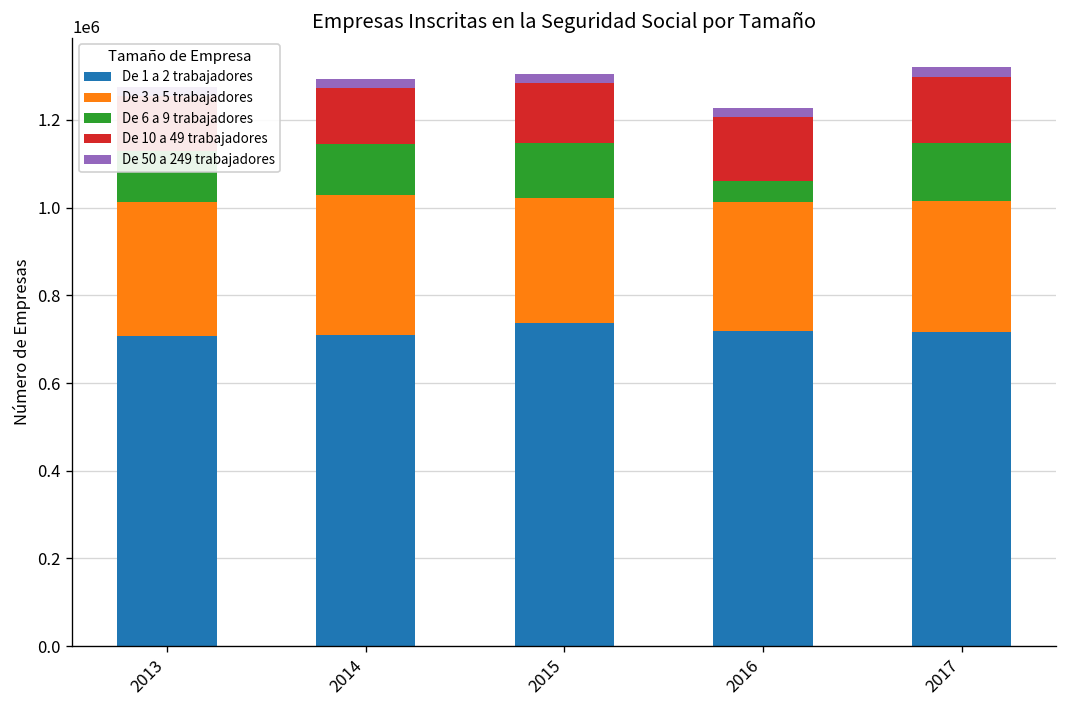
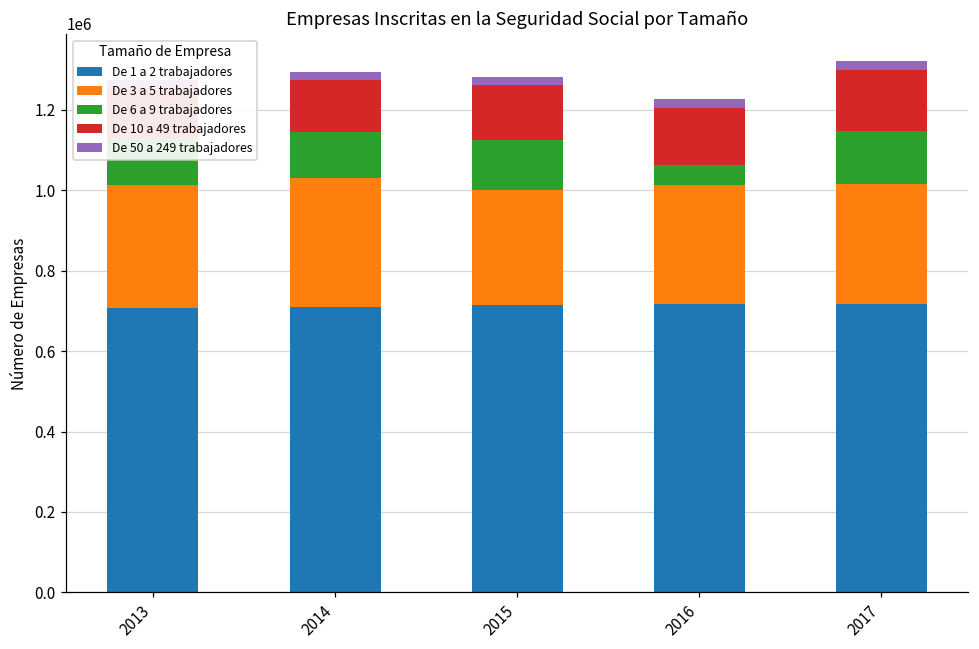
  {
    "De 1 a 2 trabajadores": {
      "2013": 710000,
      "2014": 710000,
-     "2015": 740000,
+     "2015": 710000,
      "2016": 720000,
      "2017": 720000
    },
    "De 3 a 5 trabajadores": {
      "2013": 300000,
      "2014": 320000,
      "2015": 290000,
      "2016": 290000,
      "2017": 300000
    },
    "De 6 a 9 trabajadores": {
      "2014": 120000,
      "2015": 120000,
      "2016": 50000,
      "2017": 130000
    },
    "De 10 a 49 trabajadores": {
      "2014": 130000,
      "2015": 140000,
      "2016": 140000,
      "2017": 150000
    },
    "De 50 a 249 trabajadores": {
      "2014": 20000,
      "2015": 20000,
      "2016": 20000,
      "2017": 20000
    }
  }
